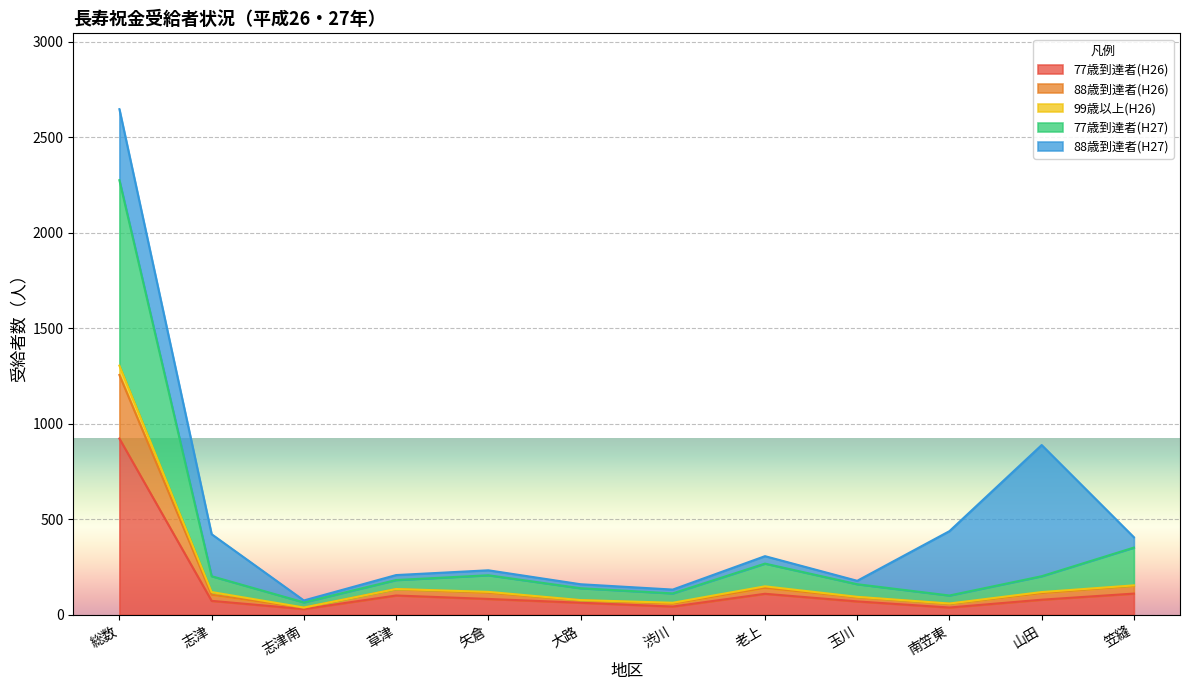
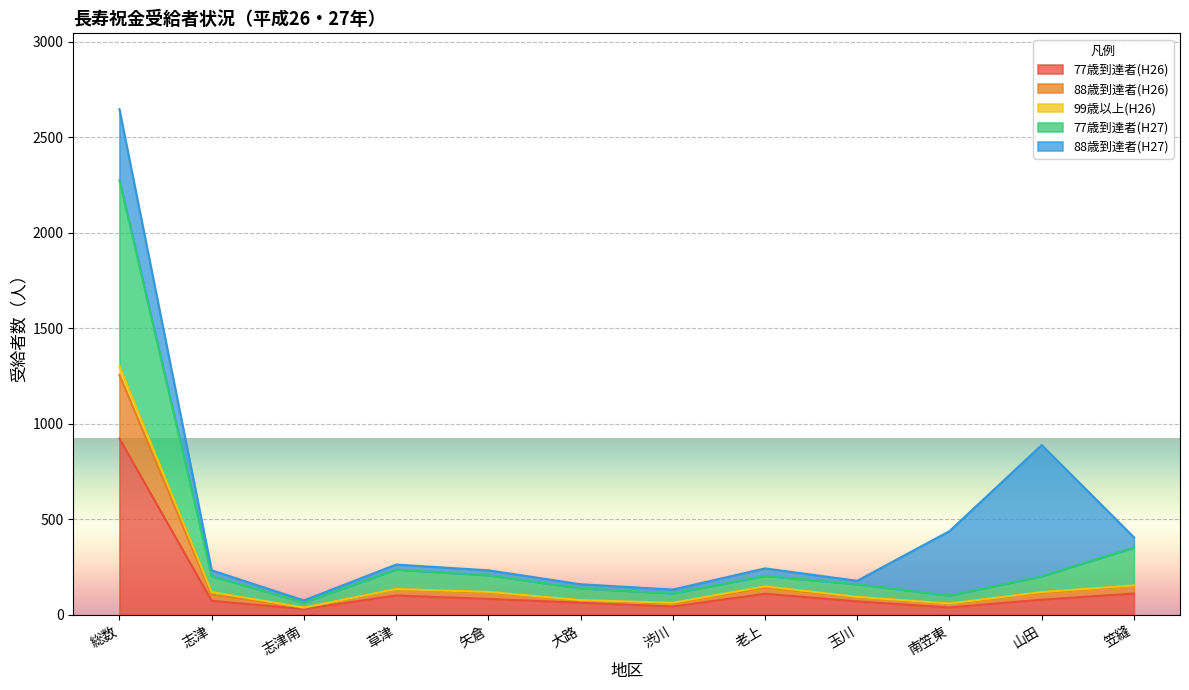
  {
    "99歳以上(H26)": {
      "総数": 50,
      "志津": 10
    },
    "77歳到達者(H27)": {
      "総数": 970,
      "志津": 80,
-     "草津": 50,
+     "草津": 100,
      "矢倉": 90,
      "大路": 60,
      "渋川": 50,
-     "老上": 120,
+     "老上": 60,
      "玉川": 70,
      "南笠東": 40,
      "山田": 80,
      "笠縫": 200
    },
    "88歳到達者(H27)": {
      "総数": 370,
-     "志津": 220,
+     "志津": 30,
      "草津": 30,
      "矢倉": 30,
      "大路": 20,
      "渋川": 20,
      "老上": 40,
      "玉川": 20,
      "南笠東": 340,
      "山田": 690,
      "笠縫": 50
    }
  }
